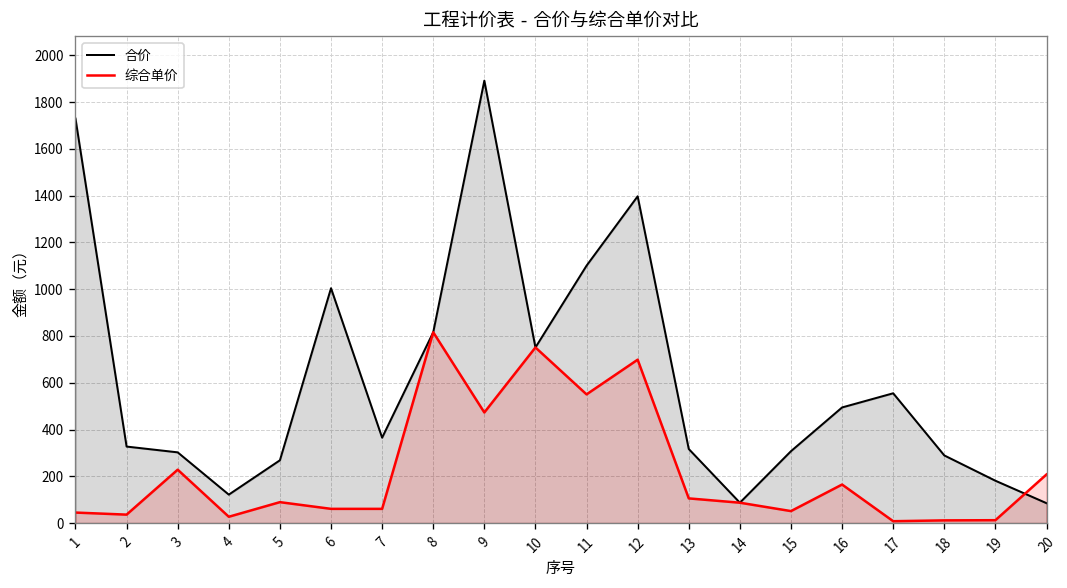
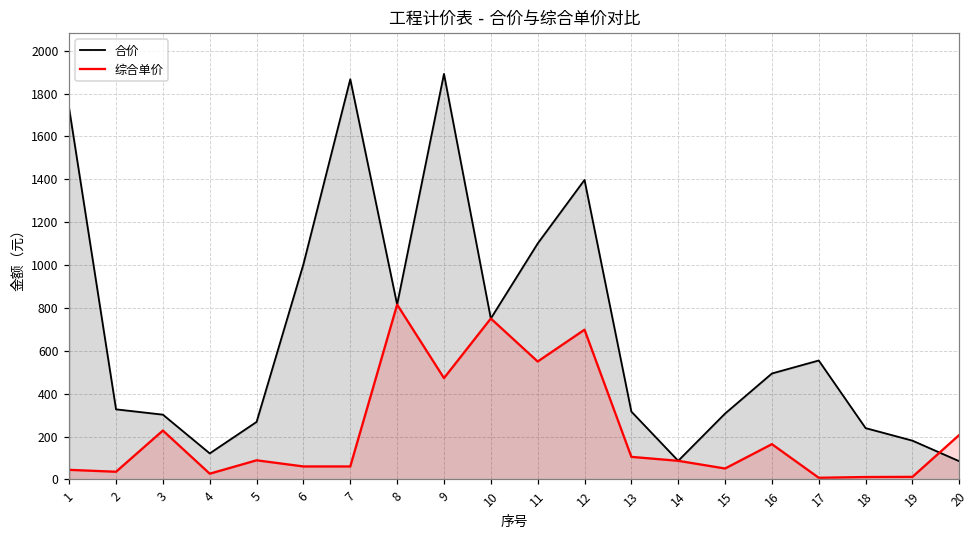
  {
    "合价": {
      "1": 1730,
      "2": 330,
      "3": 300,
      "4": 120,
      "5": 270,
      "6": 1000,
-     "7": 370,
+     "7": 1870,
      "9": 1890,
      "11": 1100,
      "12": 1400,
      "13": 320,
      "15": 310,
      "16": 490,
      "17": 550,
-     "18": 290,
+     "18": 240,
      "19": 180,
      "20": 90
    },
    "综合单价": {
      "1": 40,
      "2": 40,
      "3": 230,
      "4": 30,
      "5": 90,
      "6": 60,
      "7": 60,
      "9": 470,
      "11": 550,
      "12": 700,
      "13": 110,
      "15": 50,
      "16": 160,
      "17": 10,
      "18": 10,
      "19": 10,
      "20": 210
    }
  }
